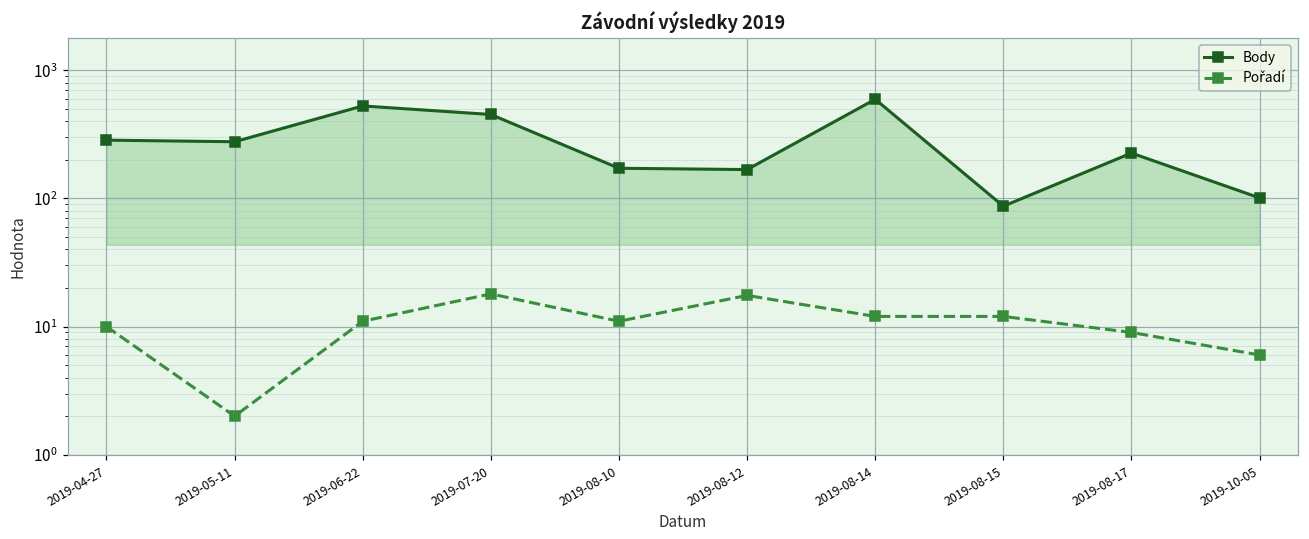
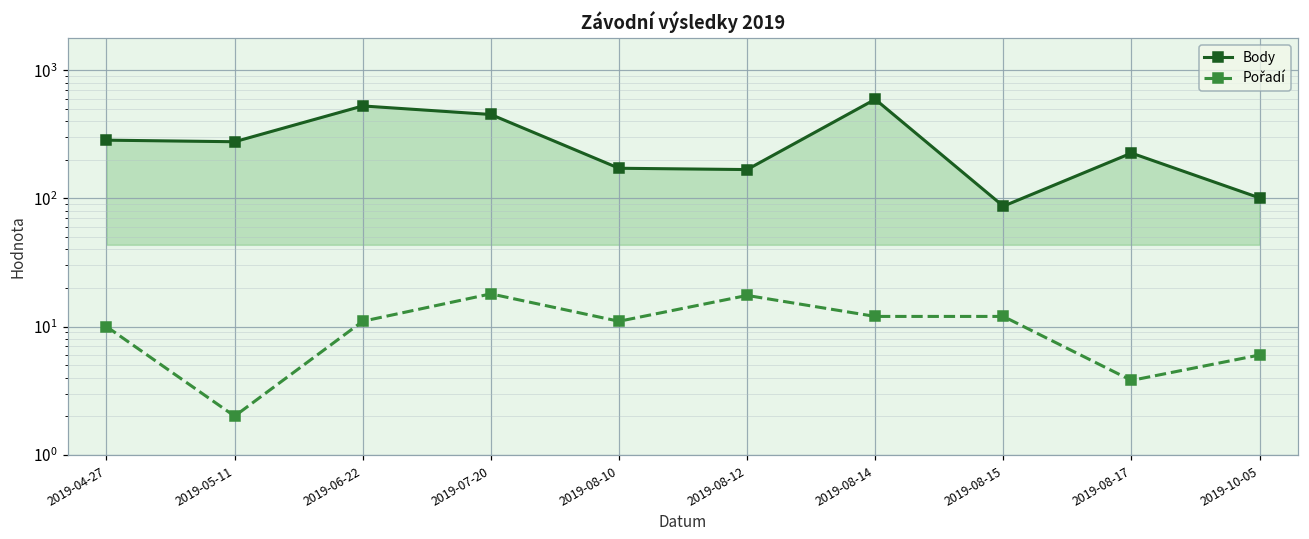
  {
    "Body": {
      "2019-04-27": 290,
      "2019-05-11": 280,
      "2019-06-22": 500,
      "2019-07-20": 450,
      "2019-08-10": 170,
      "2019-08-12": 170,
      "2019-08-14": 600,
      "2019-08-15": 90,
      "2019-08-17": 230,
      "2019-10-05": 100
    },
    "Pořadí": {
      "2019-04-27": 10,
      "2019-05-11": 2.0,
      "2019-06-22": 11,
      "2019-07-20": 18,
      "2019-08-10": 11,
      "2019-08-12": 18,
      "2019-08-14": 12,
      "2019-08-15": 12,
-     "2019-08-17": 9,
+     "2019-08-17": 3.8,
      "2019-10-05": 6
    }
  }
